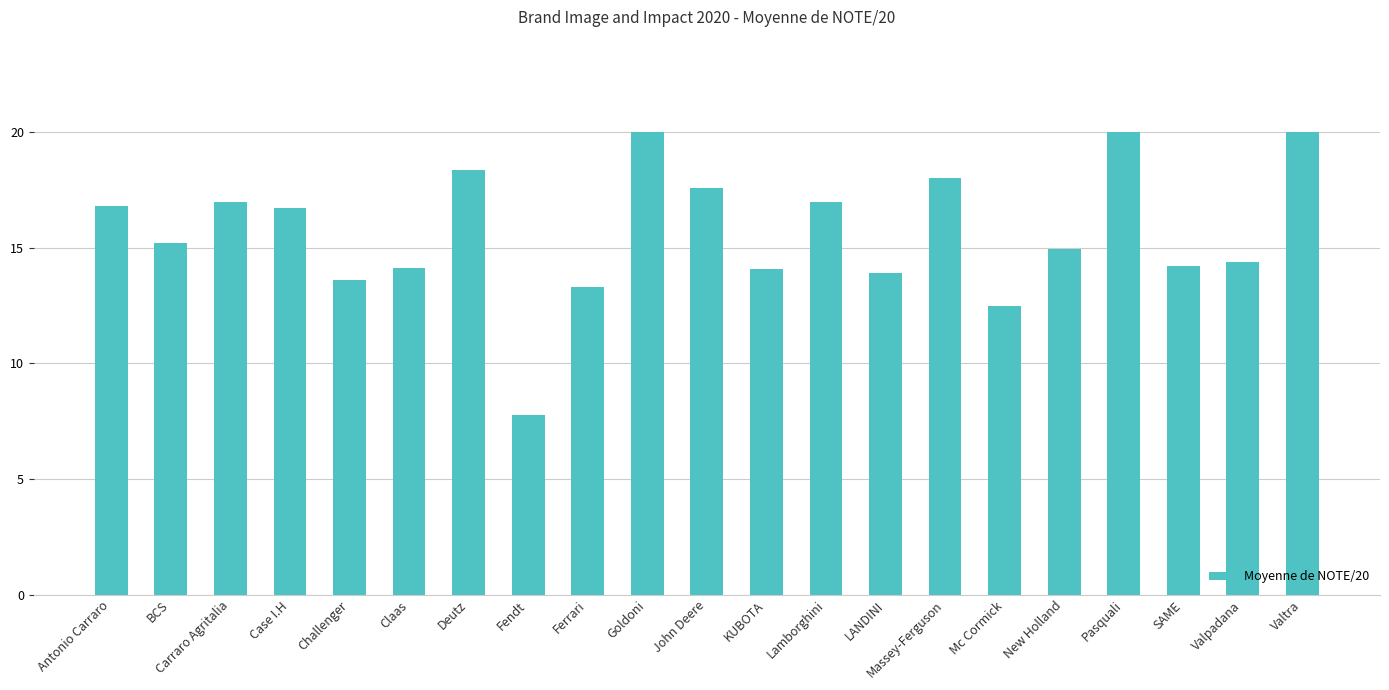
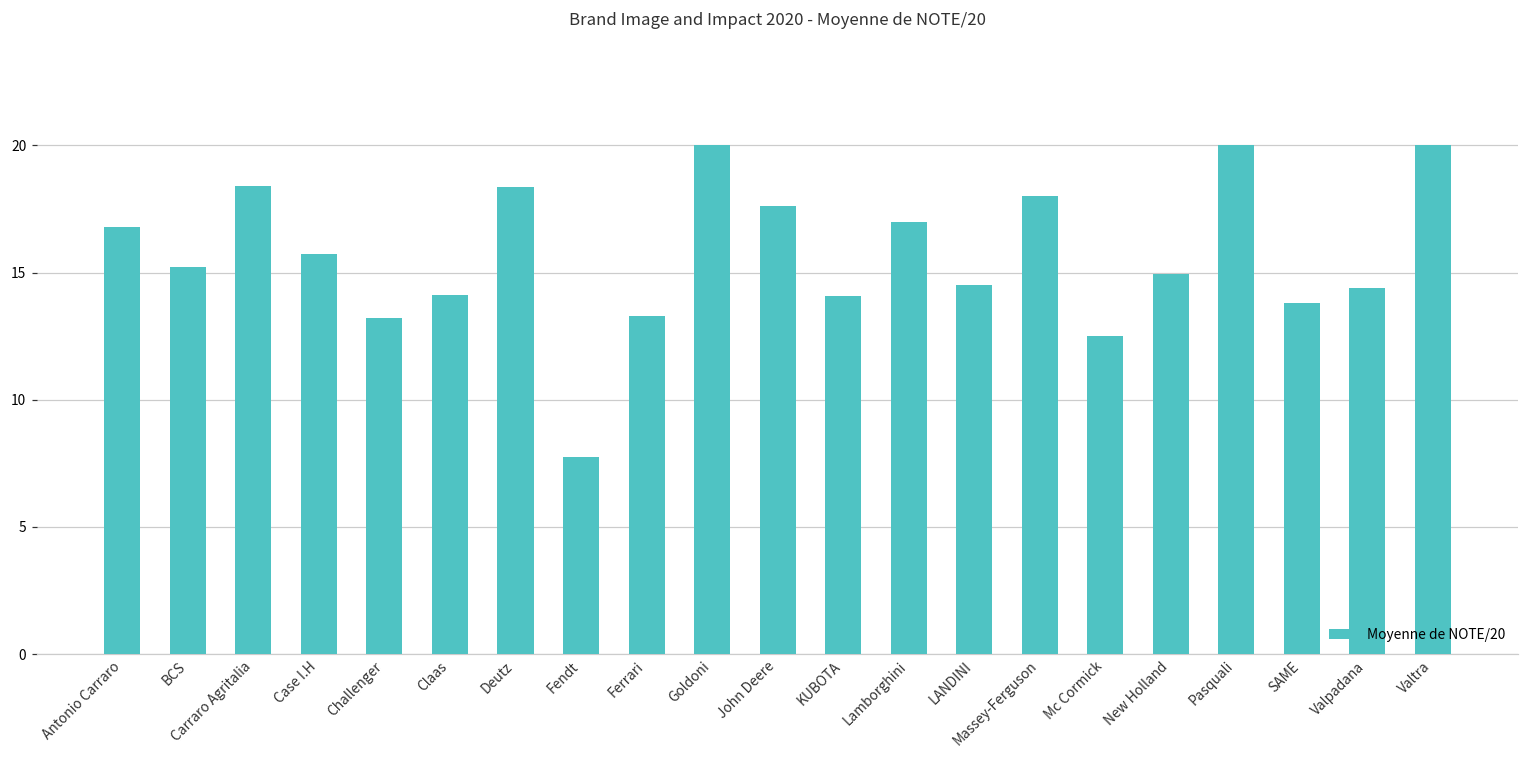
  {
    "Antonio Carraro": 16.8,
    "BCS": 15.2,
-   "Carraro Agritalia": 17.0,
-   "Case I.H": 16.7,
-   "Challenger": 13.6,
+   "Carraro Agritalia": 18.4,
+   "Case I.H": 15.7,
+   "Challenger": 13.2,
    "Claas": 14.1,
    "Deutz": 18.4,
    "Fendt": 7.8,
    "Ferrari": 13.3,
    "Goldoni": 20.0,
    "John Deere": 17.6,
    "KUBOTA": 14.1,
    "Lamborghini": 17.0,
-   "LANDINI": 13.9,
+   "LANDINI": 14.5,
    "Massey-Ferguson": 18.0,
    "Mc Cormick": 12.5,
    "New Holland": 14.9,
    "Pasquali": 20.0,
-   "SAME": 14.2,
+   "SAME": 13.8,
    "Valpadana": 14.4,
    "Valtra": 20.0
  }
